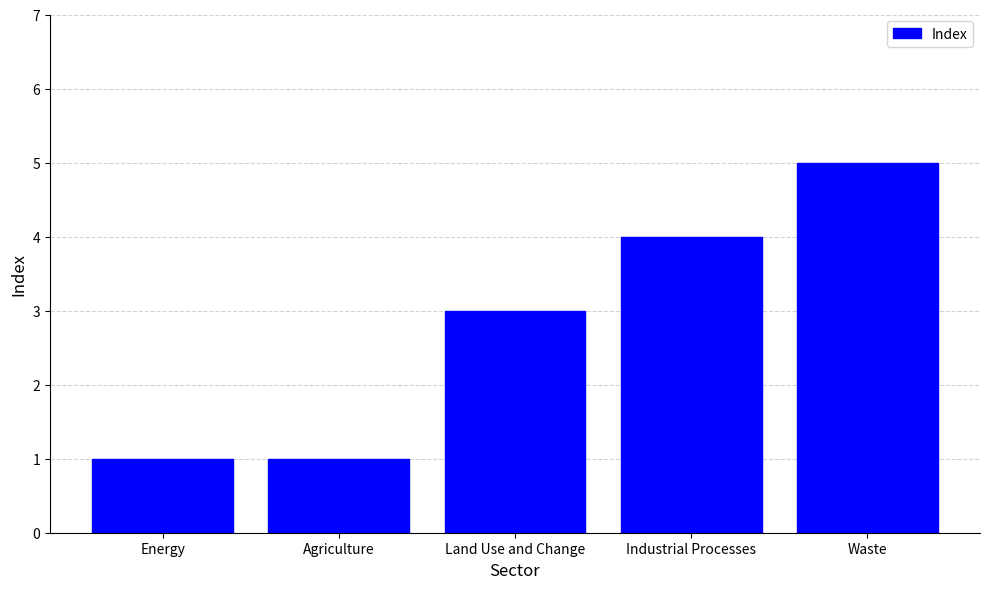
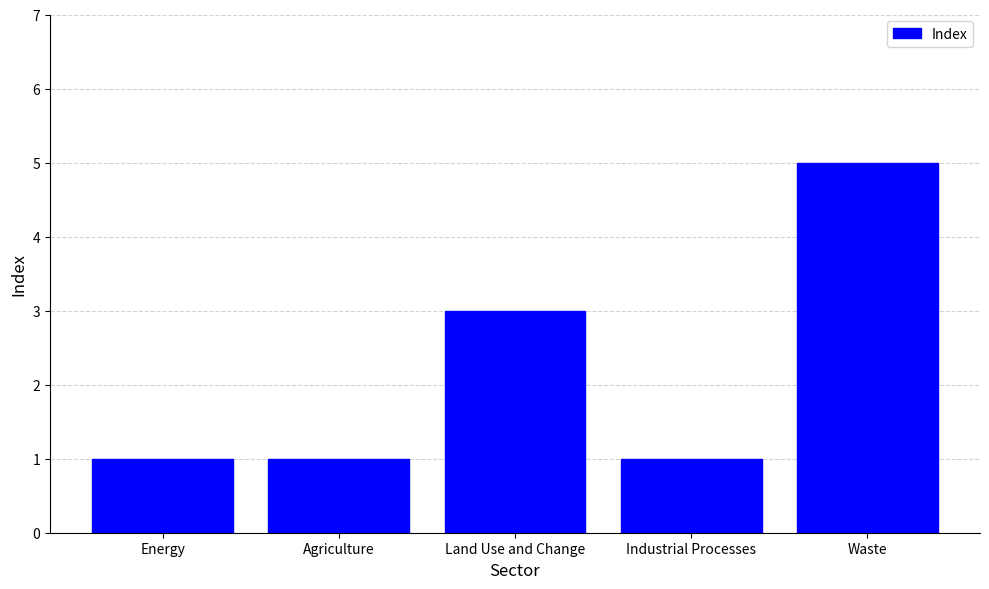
  {
    "Energy": 1,
    "Agriculture": 1,
    "Land Use and Change": 3,
-   "Industrial Processes": 4,
+   "Industrial Processes": 1,
    "Waste": 5
  }
